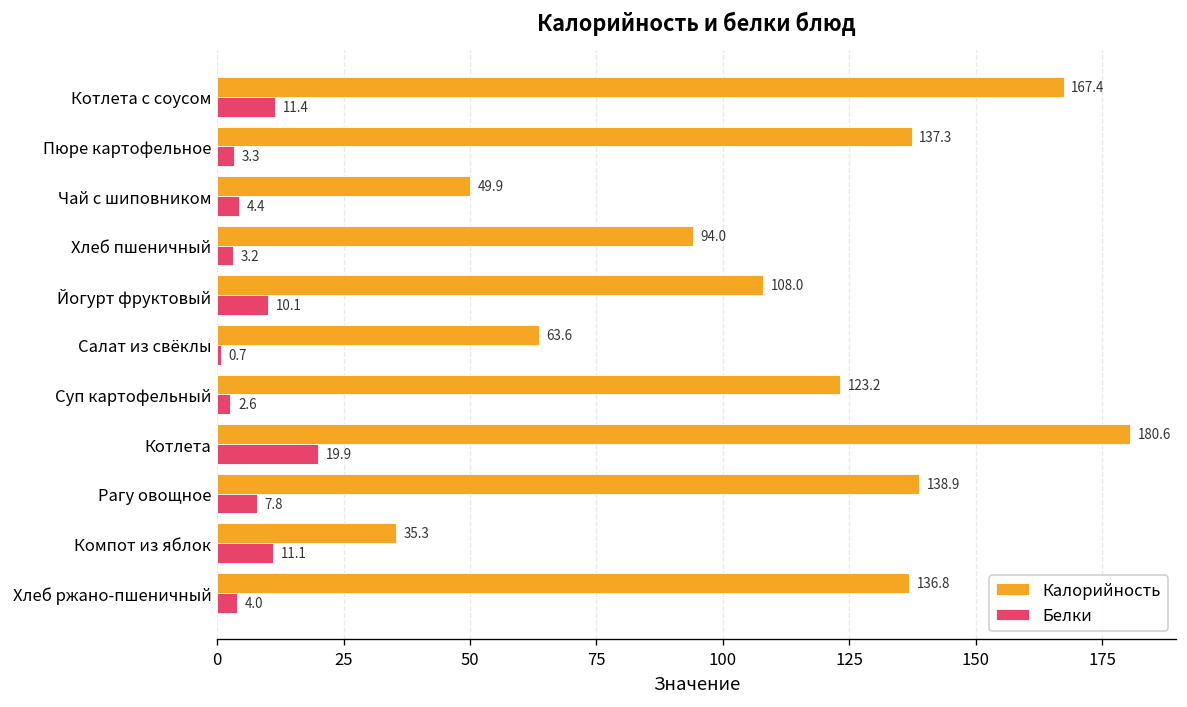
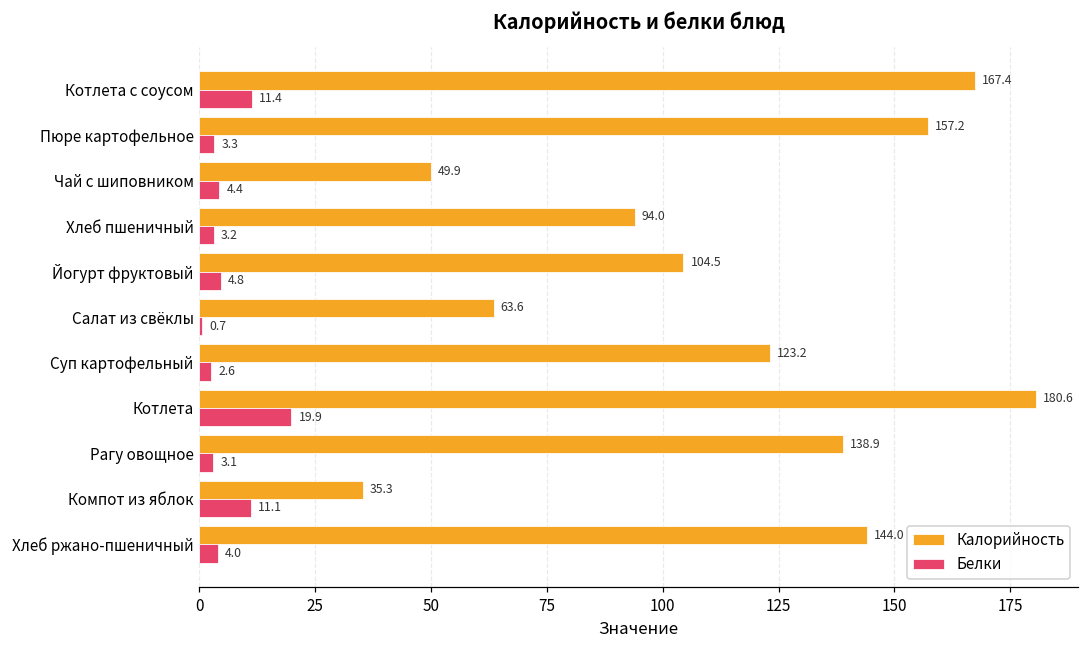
  {
    "Калорийность": {
      "Котлета с соусом": 167.4,
-     "Пюре картофельное": 137.3,
+     "Пюре картофельное": 157.2,
      "Чай с шиповником": 49.9,
      "Хлеб пшеничный": 94.0,
-     "Йогурт фруктовый": 108.0,
+     "Йогурт фруктовый": 104.5,
      "Салат из свёклы": 63.6,
      "Суп картофельный": 123.2,
      "Котлета": 180.6,
      "Рагу овощное": 138.9,
      "Компот из яблок": 35.3,
-     "Хлеб ржано-пшеничный": 136.8
+     "Хлеб ржано-пшеничный": 144.0
    },
    "Белки": {
      "Котлета с соусом": 11.4,
      "Пюре картофельное": 3.3,
      "Чай с шиповником": 4.4,
      "Хлеб пшеничный": 3.2,
-     "Йогурт фруктовый": 10.1,
+     "Йогурт фруктовый": 4.8,
      "Салат из свёклы": 0.7,
      "Суп картофельный": 2.6,
      "Котлета": 19.9,
-     "Рагу овощное": 7.8,
+     "Рагу овощное": 3.1,
      "Компот из яблок": 11.1,
      "Хлеб ржано-пшеничный": 4.0
    }
  }
